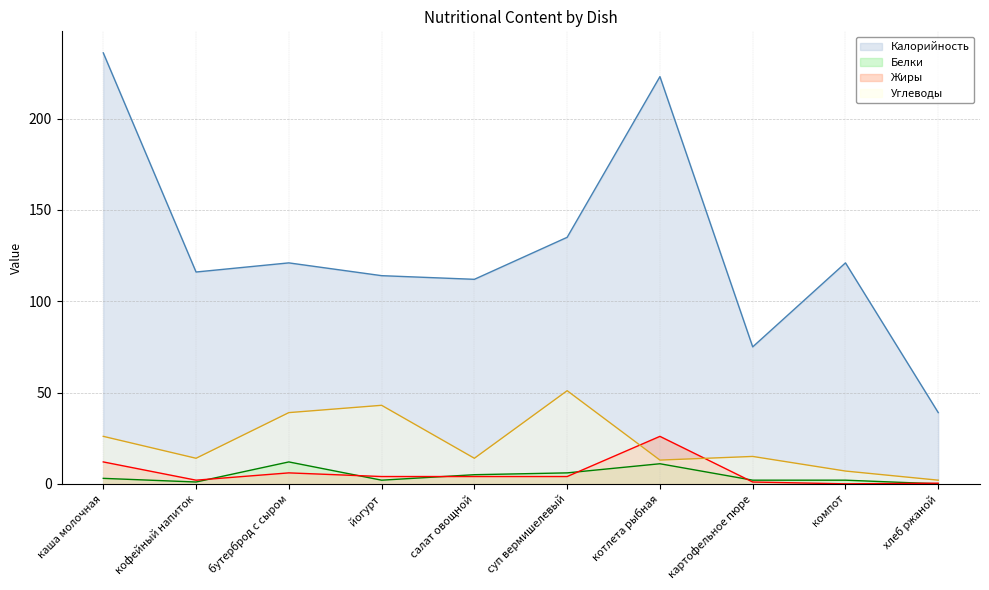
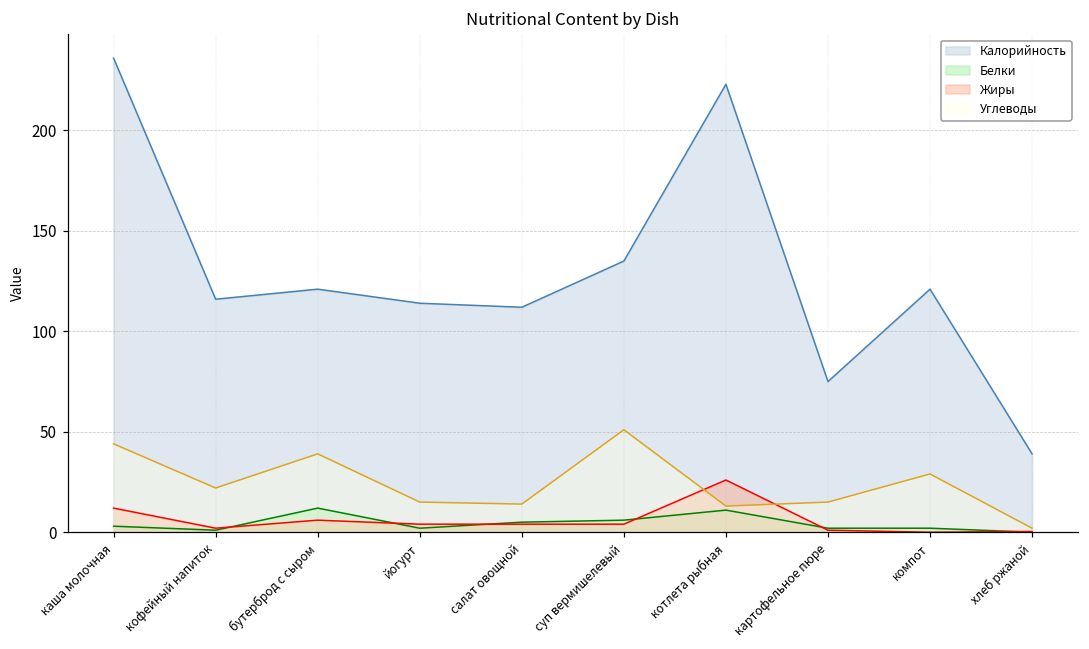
  {
    "Жиры": {
      "каша молочная": 12,
      "бутерброд с сыром": 6,
      "йогурт": 4,
      "суп вермишелевый": 4,
      "котлета рыбная": 26,
      "компот": 0
    },
    "Углеводы": {
-     "каша молочная": 26,
-     "кофейный напиток": 14,
+     "каша молочная": 44,
+     "кофейный напиток": 22,
      "бутерброд с сыром": 39,
-     "йогурт": 43,
+     "йогурт": 15,
      "салат овощной": 14,
      "суп вермишелевый": 51,
      "котлета рыбная": 13,
      "картофельное пюре": 15,
-     "компот": 7,
+     "компот": 29,
      "хлеб ржаной": 2
    }
  }
